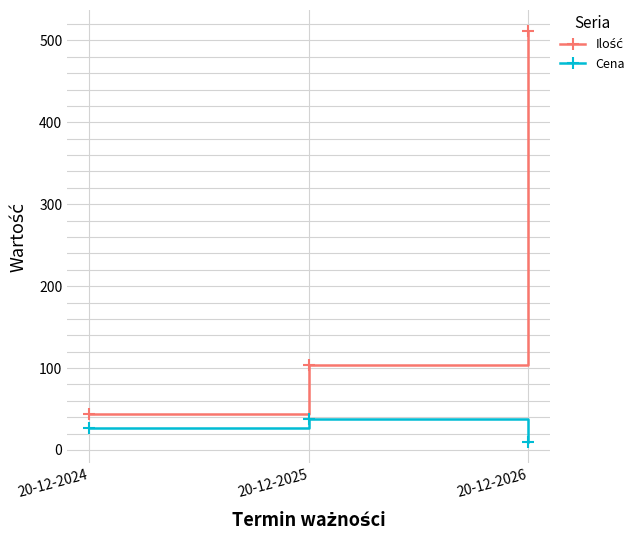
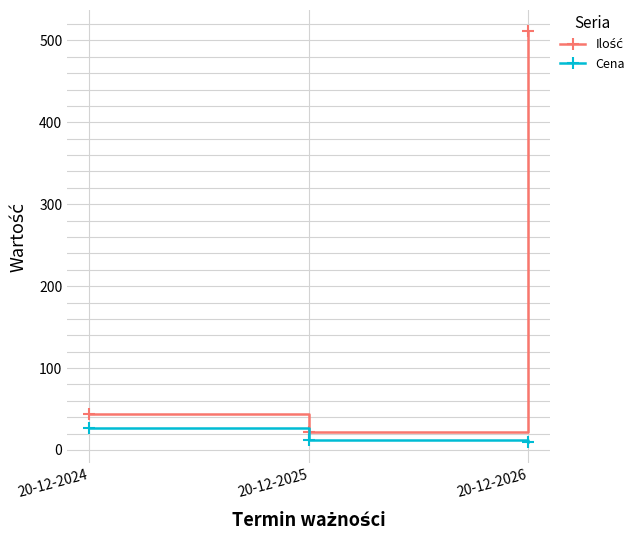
  {
    "Ilość": {
      "20-12-2024": 40,
-     "20-12-2025": 100,
+     "20-12-2025": 20,
      "20-12-2026": 510
    },
    "Cena": {
      "20-12-2024": 30,
-     "20-12-2025": 40,
+     "20-12-2025": 10,
      "20-12-2026": 10
    }
  }
